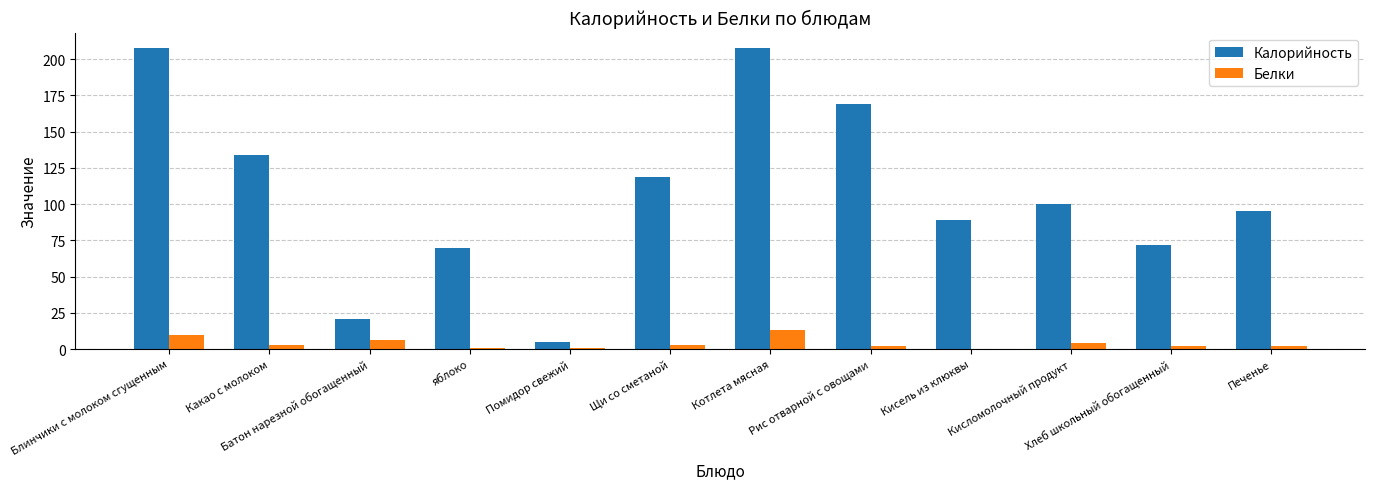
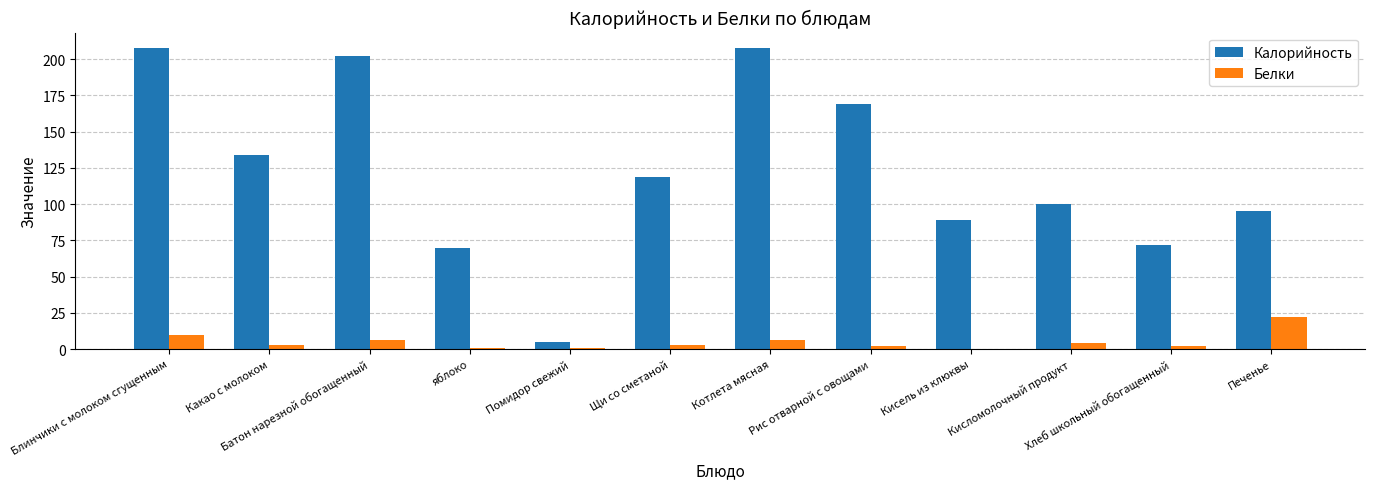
  {
    "Калорийность": {
      "Блинчики с молоком сгущенным": 208,
      "Какао с молоком": 134,
-     "Батон нарезной обогащенный": 21,
+     "Батон нарезной обогащенный": 202,
      "яблоко": 70,
      "Помидор свежий": 5,
      "Щи со сметаной": 119,
      "Котлета мясная": 208,
      "Рис отварной с овощами": 169,
      "Кисель из клюквы": 89,
      "Кисломолочный продукт": 100,
      "Хлеб школьный обогащенный": 72,
      "Печенье": 95
    },
    "Белки": {
      "Блинчики с молоком сгущенным": 10,
      "Какао с молоком": 3,
      "Батон нарезной обогащенный": 6,
      "Щи со сметаной": 3,
-     "Котлета мясная": 13,
+     "Котлета мясная": 6,
      "Рис отварной с овощами": 2,
      "Кисель из клюквы": 0,
      "Кисломолочный продукт": 4,
      "Хлеб школьный обогащенный": 2,
-     "Печенье": 2
+     "Печенье": 22
    }
  }
